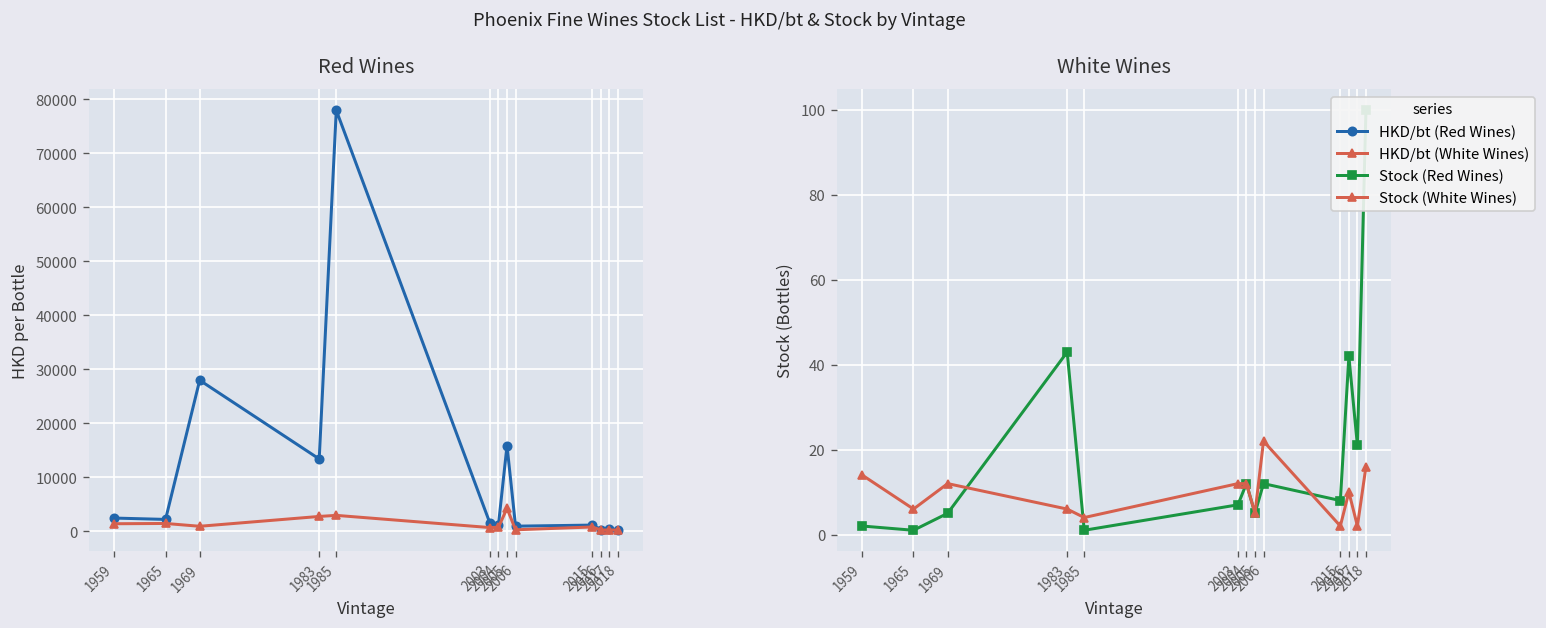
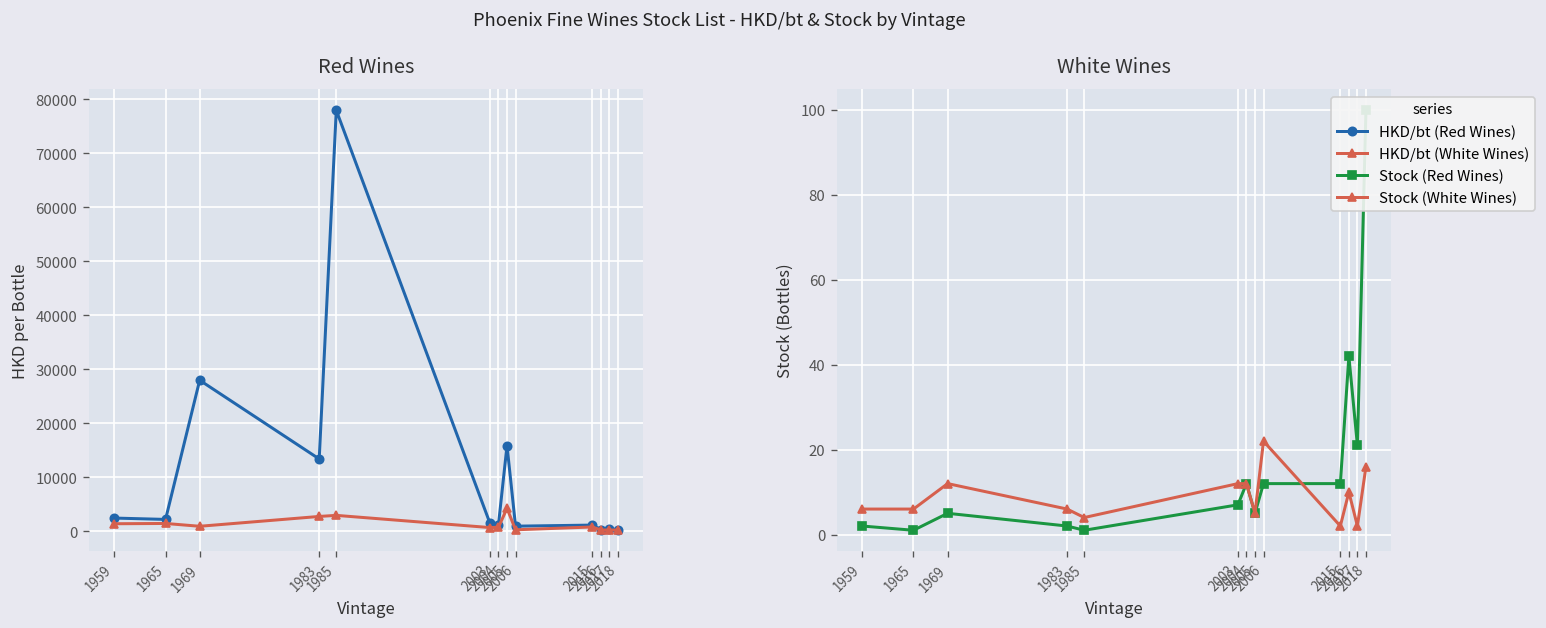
  {
    "Red Wines": {
      "HKD/bt (Red Wines)": {
        "1959": 2000,
        "1965": 2000,
        "1969": 28000,
        "1983": 13000,
        "1985": 78000,
        "2003": 2000,
        "2005": 16000,
        "2006": 1000
      },
      "HKD/bt (White Wines)": {
        "1959": 1000,
        "1965": 1000,
        "1969": 1000,
        "1983": 3000,
        "1985": 3000,
        "2003": 1000,
        "2005": 4000,
        "2006": 0
      }
    },
    "White Wines": {
      "Stock (Red Wines)": {
        "1959": 2,
        "1965": 1,
        "1969": 5,
-       "1983": 43,
+       "1983": 2,
        "1985": 1,
        "2003": 7,
        "2006": 12,
-       "2015": 8,
+       "2015": 12,
        "2016": 42,
        "2017": 21
      },
      "Stock (White Wines)": {
-       "1959": 14,
+       "1959": 6,
        "1965": 6,
        "1969": 12,
        "1983": 6,
        "1985": 4,
        "2003": 12,
        "2006": 22,
        "2015": 2,
        "2016": 10,
        "2017": 2,
        "2018": 16
      }
    }
  }
